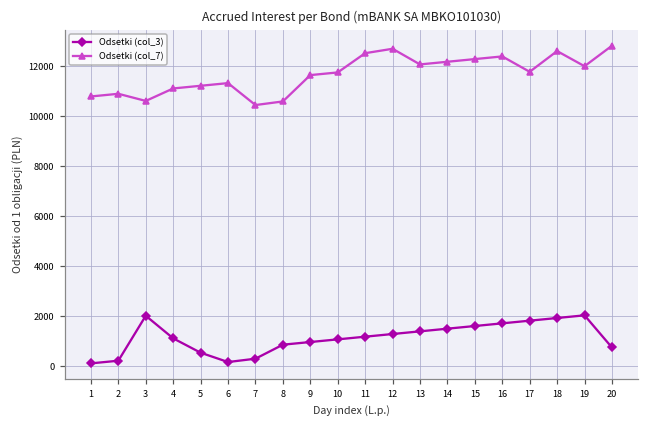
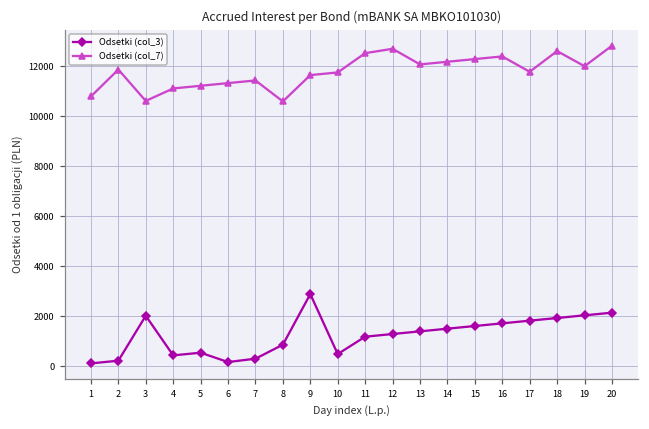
  {
    "Odsetki (col_3)": {
      "1": 100,
      "2": 200,
      "3": 2000,
-     "4": 1100,
+     "4": 400,
      "5": 500,
      "6": 200,
      "7": 300,
      "8": 900,
-     "9": 1000,
-     "10": 1100,
+     "9": 2900,
+     "10": 500,
      "11": 1200,
      "12": 1300,
      "13": 1400,
      "14": 1500,
      "15": 1600,
      "16": 1700,
      "17": 1800,
      "18": 1900,
      "19": 2000,
-     "20": 700
+     "20": 2100
    },
    "Odsetki (col_7)": {
      "1": 10800,
-     "2": 10900,
+     "2": 11900,
      "3": 10600,
      "4": 11100,
      "5": 11200,
      "6": 11300,
-     "7": 10400,
+     "7": 11400,
      "8": 10600,
      "9": 11600,
      "10": 11800,
      "11": 12500,
      "12": 12700,
      "13": 12100,
      "14": 12200,
      "15": 12300,
      "16": 12400,
      "17": 11800,
      "18": 12600,
      "19": 12000,
      "20": 12800
    }
  }
